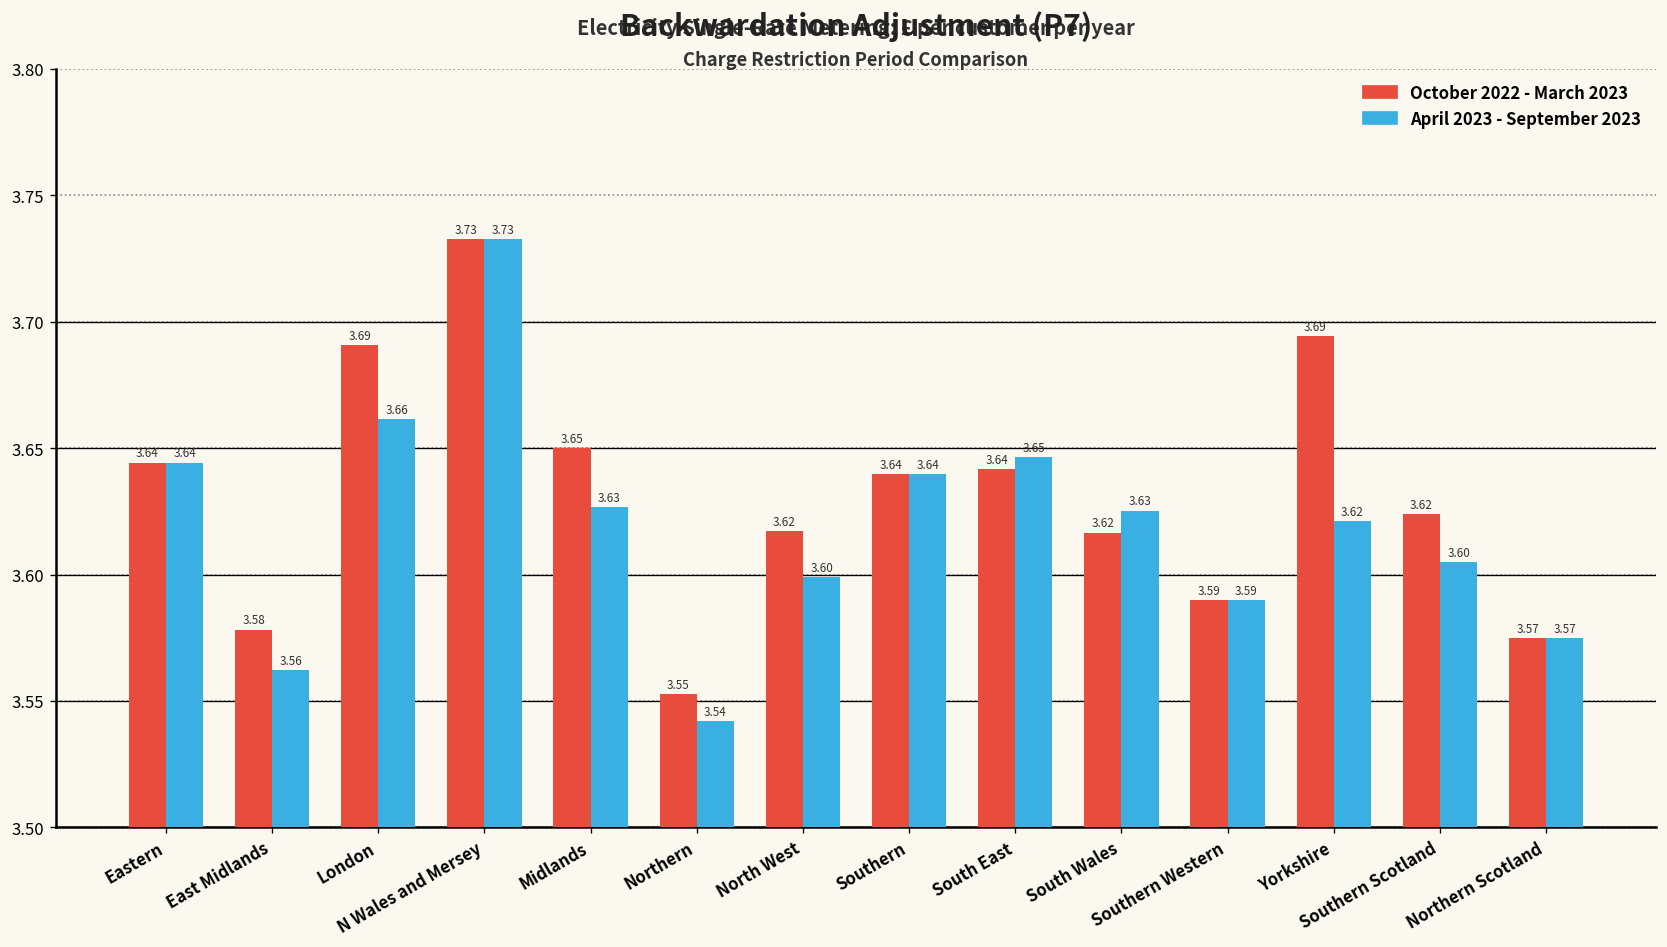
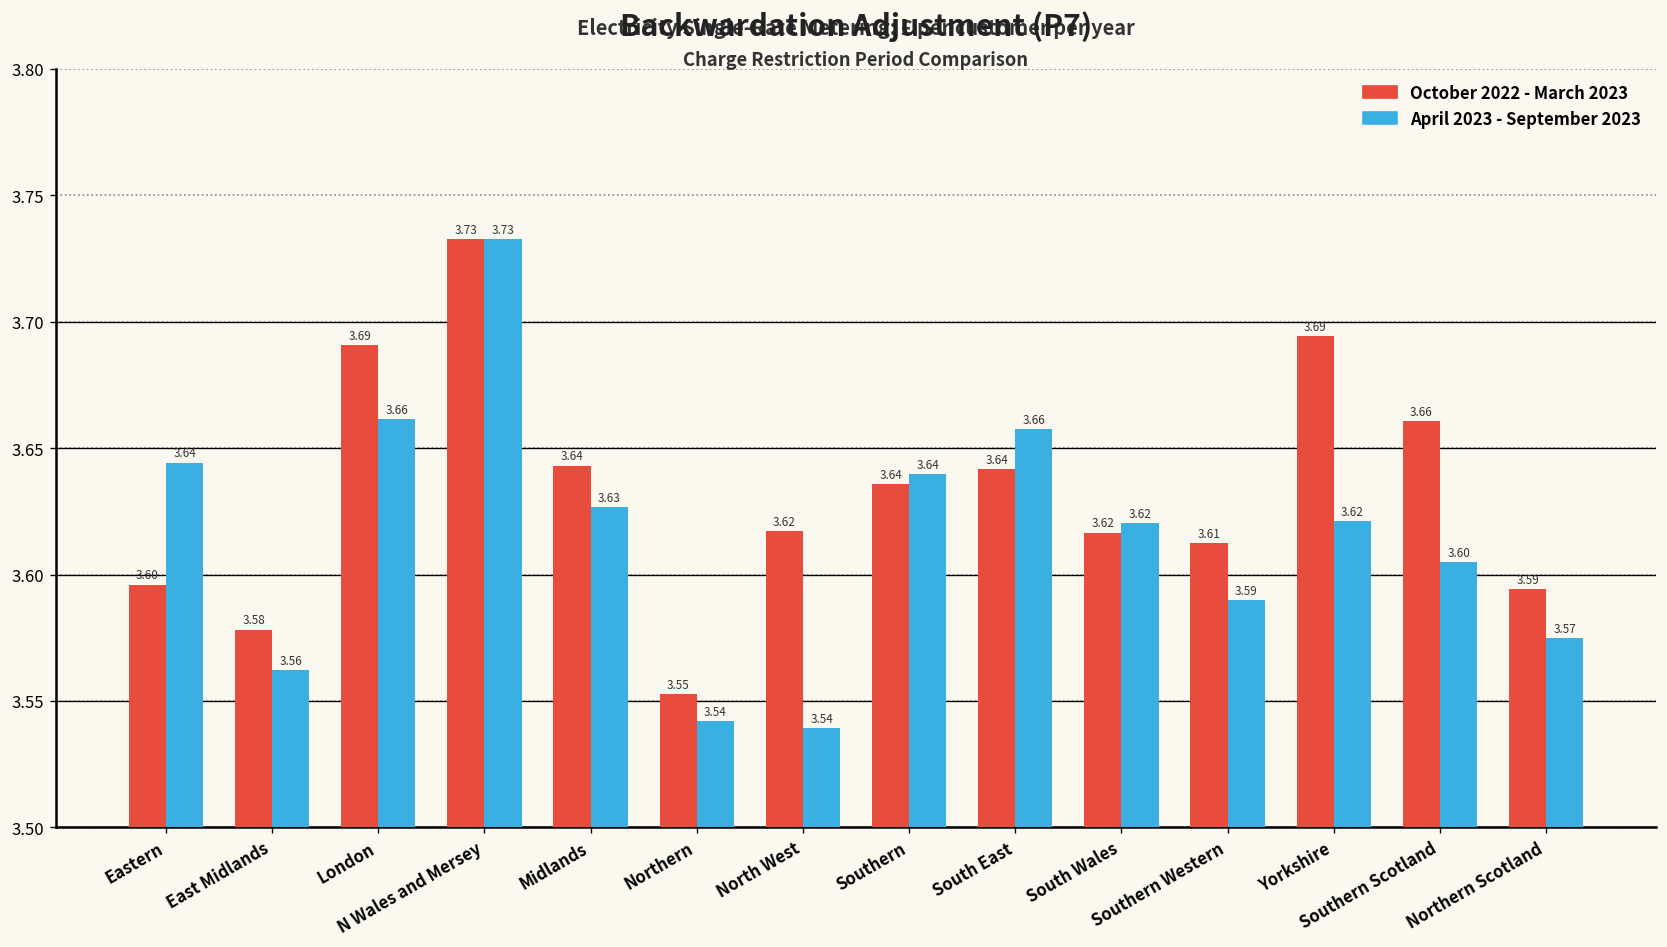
  {
    "October 2022 - March 2023": {
-     "Eastern": 3.64,
+     "Eastern": 3.60,
      "East Midlands": 3.58,
      "London": 3.69,
      "N Wales and Mersey": 3.73,
-     "Midlands": 3.65,
+     "Midlands": 3.64,
      "Northern": 3.55,
      "North West": 3.62,
-     "Southern": 3.640,
+     "Southern": 3.636,
      "South East": 3.64,
      "South Wales": 3.62,
-     "Southern Western": 3.59,
+     "Southern Western": 3.61,
      "Yorkshire": 3.69,
-     "Southern Scotland": 3.62,
-     "Northern Scotland": 3.57
+     "Southern Scotland": 3.66,
+     "Northern Scotland": 3.59
    },
    "April 2023 - September 2023": {
      "Eastern": 3.64,
      "East Midlands": 3.56,
      "London": 3.66,
      "N Wales and Mersey": 3.73,
      "Midlands": 3.63,
      "Northern": 3.54,
-     "North West": 3.60,
+     "North West": 3.54,
      "Southern": 3.64,
-     "South East": 3.65,
-     "South Wales": 3.63,
+     "South East": 3.66,
+     "South Wales": 3.62,
      "Southern Western": 3.59,
      "Yorkshire": 3.62,
      "Southern Scotland": 3.60,
      "Northern Scotland": 3.57
    }
  }
